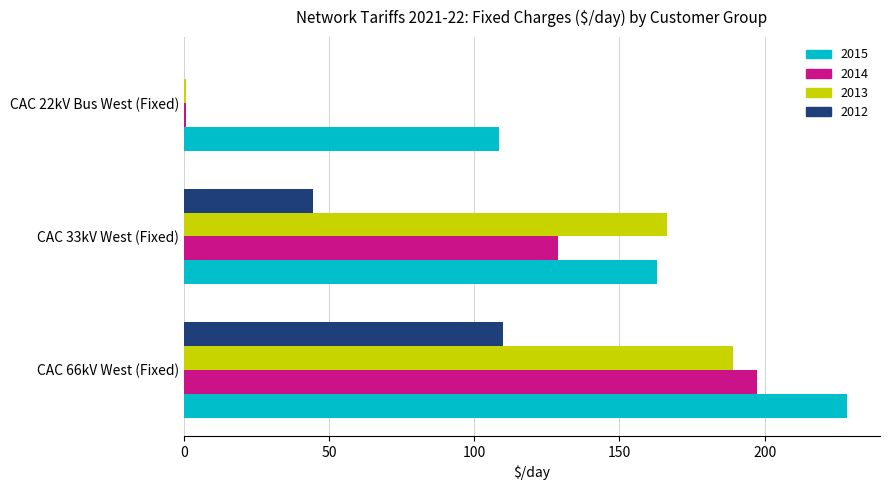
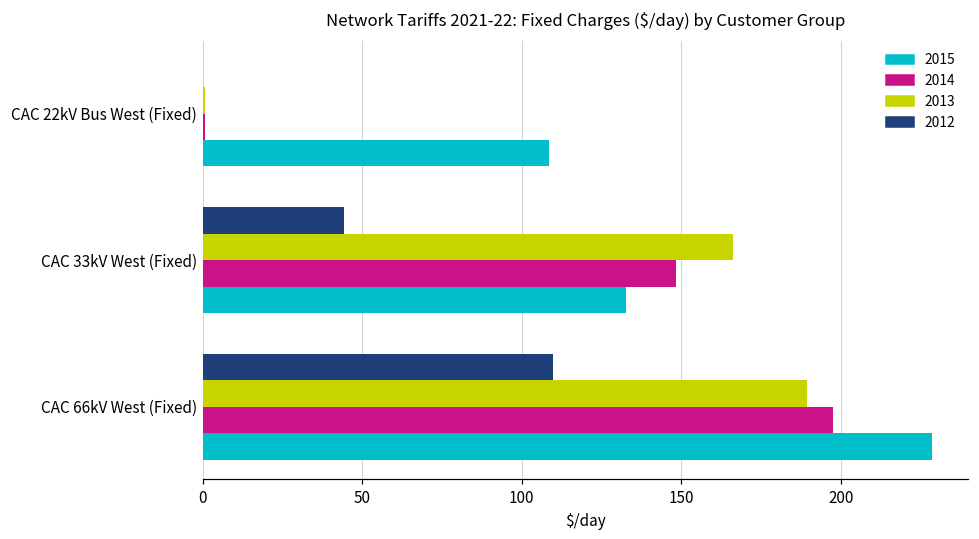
  {
    "2015": {
      "CAC 22kV Bus West (Fixed)": 109,
-     "CAC 33kV West (Fixed)": 163,
+     "CAC 33kV West (Fixed)": 133,
      "CAC 66kV West (Fixed)": 228
    },
    "2014": {
-     "CAC 33kV West (Fixed)": 129,
+     "CAC 33kV West (Fixed)": 148,
      "CAC 66kV West (Fixed)": 198
    },
    "2013": {
      "CAC 33kV West (Fixed)": 166,
      "CAC 66kV West (Fixed)": 189
    },
    "2012": {
      "CAC 22kV Bus West (Fixed)": 0,
      "CAC 33kV West (Fixed)": 44,
      "CAC 66kV West (Fixed)": 110
    }
  }
